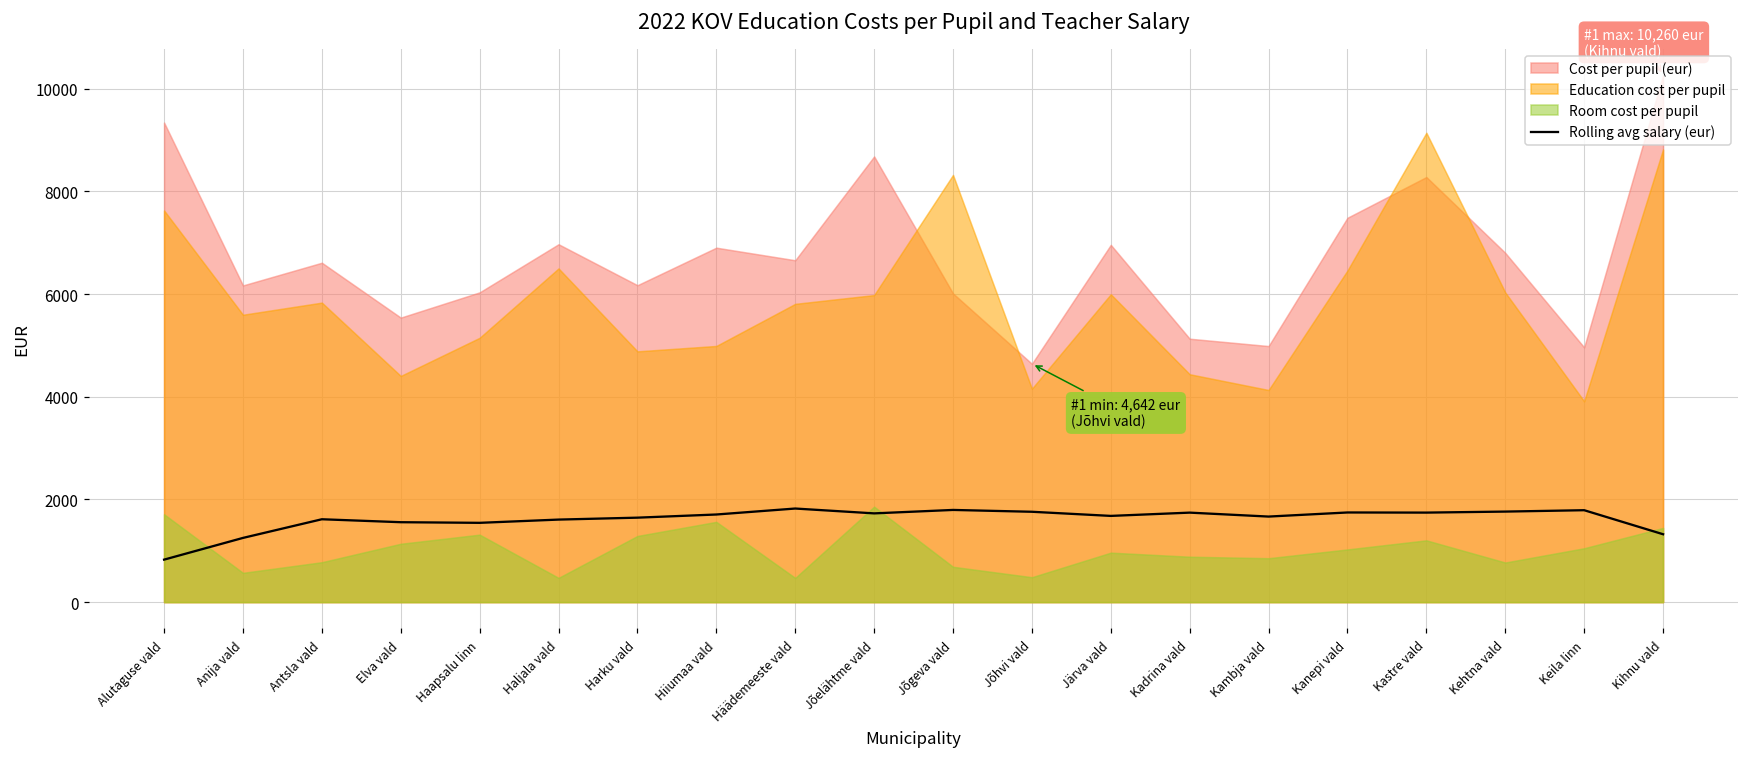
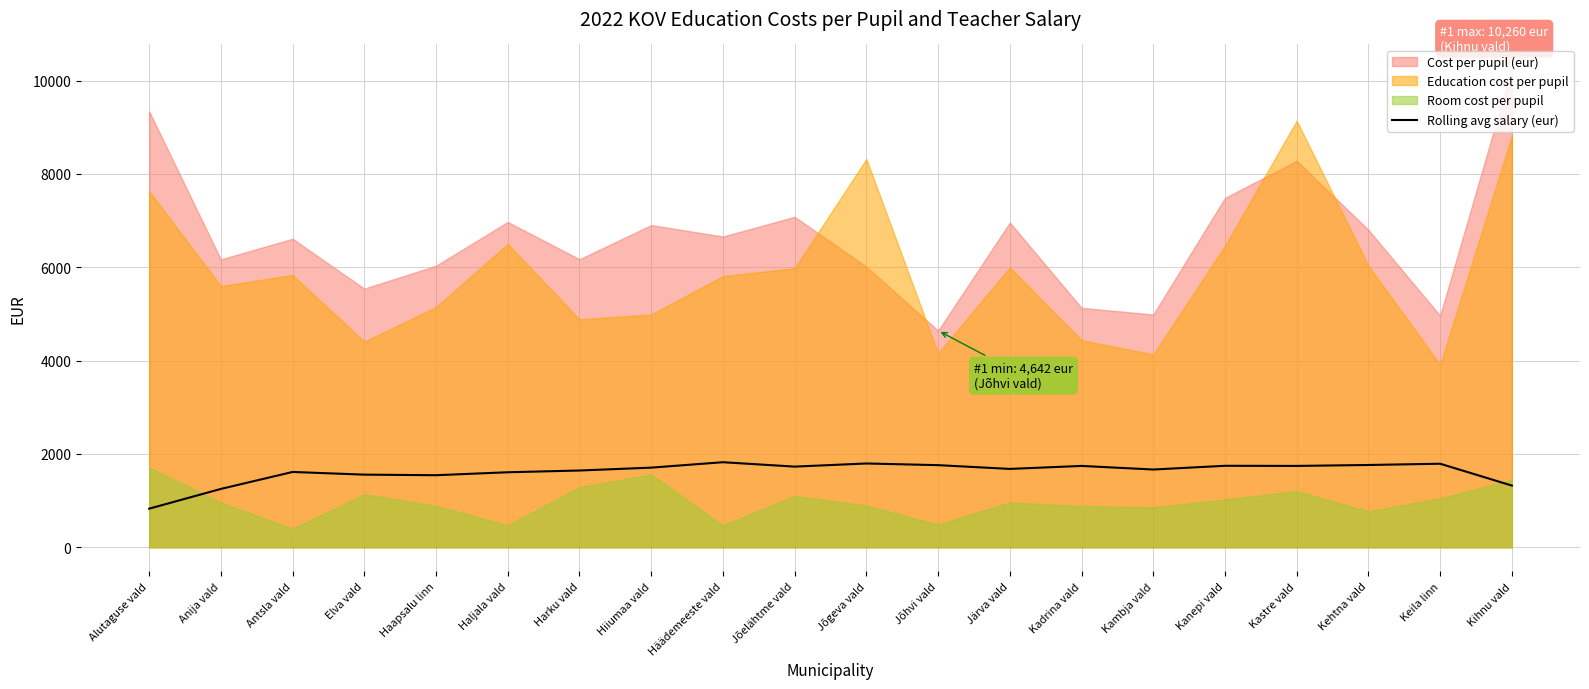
  {
    "Rolling avg salary (eur)": {
      "Alutaguse vald": 800,
      "Anija vald": 1300,
      "Antsla vald": 1600,
      "Elva vald": 1600,
      "Haapsalu linn": 1500,
      "Haljala vald": 1600,
      "Harku vald": 1600,
      "Hiiumaa vald": 1700,
      "Häädemeeste vald": 1800,
      "Jõelähtme vald": 1700,
      "Jõgeva vald": 1800,
      "Jõhvi vald": 1800,
      "Järva vald": 1700,
      "Kadrina vald": 1700,
      "Kambja vald": 1700,
      "Kanepi vald": 1700,
      "Kastre vald": 1700,
      "Kehtna vald": 1800,
      "Keila linn": 1800,
      "Kihnu vald": 1300
    },
    "Cost per pupil (eur)": {
      "Alutaguse vald": 9300,
      "Anija vald": 6200,
      "Antsla vald": 6600,
      "Elva vald": 5500,
      "Haapsalu linn": 6000,
      "Haljala vald": 7000,
      "Harku vald": 6200,
      "Hiiumaa vald": 6900,
      "Häädemeeste vald": 6700,
-     "Jõelähtme vald": 8700,
+     "Jõelähtme vald": 7100,
      "Jõgeva vald": 6000,
      "Järva vald": 7000,
      "Kadrina vald": 5100,
      "Kambja vald": 5000,
      "Kanepi vald": 7500,
      "Kastre vald": 8300,
      "Kehtna vald": 6800,
      "Keila linn": 5000
    },
    "Education cost per pupil": {
      "Alutaguse vald": 7600,
      "Anija vald": 5600,
      "Antsla vald": 5800,
      "Elva vald": 4400,
      "Haapsalu linn": 5100,
      "Haljala vald": 6500,
      "Harku vald": 4900,
      "Hiiumaa vald": 5000,
      "Häädemeeste vald": 5800,
      "Jõelähtme vald": 6000,
      "Jõgeva vald": 8300,
      "Järva vald": 6000,
      "Kadrina vald": 4400,
      "Kambja vald": 4100,
      "Kanepi vald": 6500,
      "Kastre vald": 9100,
      "Kehtna vald": 6000,
      "Keila linn": 3900,
      "Kihnu vald": 8800
    },
    "Room cost per pupil": {
      "Alutaguse vald": 1700,
-     "Anija vald": 600,
-     "Antsla vald": 800,
+     "Anija vald": 1000,
+     "Antsla vald": 400,
      "Elva vald": 1100,
-     "Haapsalu linn": 1300,
+     "Haapsalu linn": 900,
      "Haljala vald": 500,
      "Harku vald": 1300,
      "Hiiumaa vald": 1600,
      "Häädemeeste vald": 500,
-     "Jõelähtme vald": 1900,
-     "Jõgeva vald": 700,
+     "Jõelähtme vald": 1100,
+     "Jõgeva vald": 900,
      "Jõhvi vald": 500,
      "Järva vald": 1000,
      "Kadrina vald": 900,
      "Kambja vald": 900,
      "Kanepi vald": 1000,
      "Kastre vald": 1200,
      "Kehtna vald": 800,
      "Keila linn": 1000,
      "Kihnu vald": 1400
    }
  }
